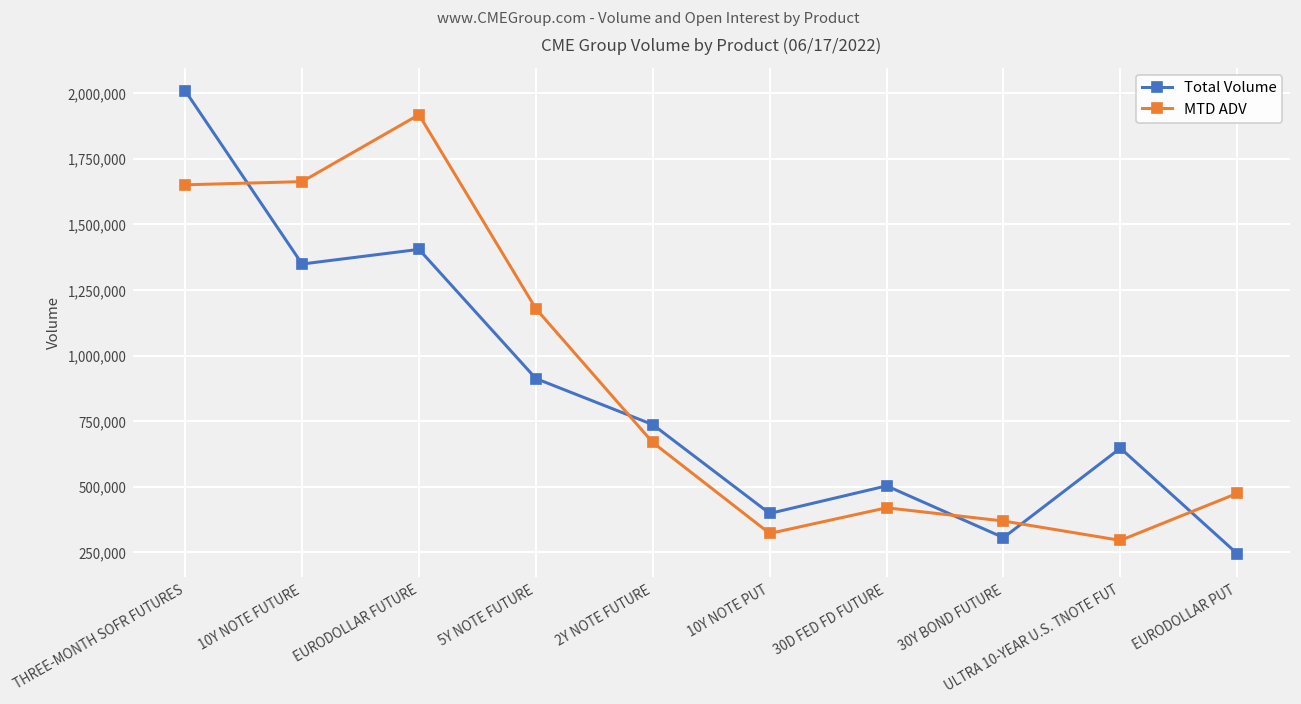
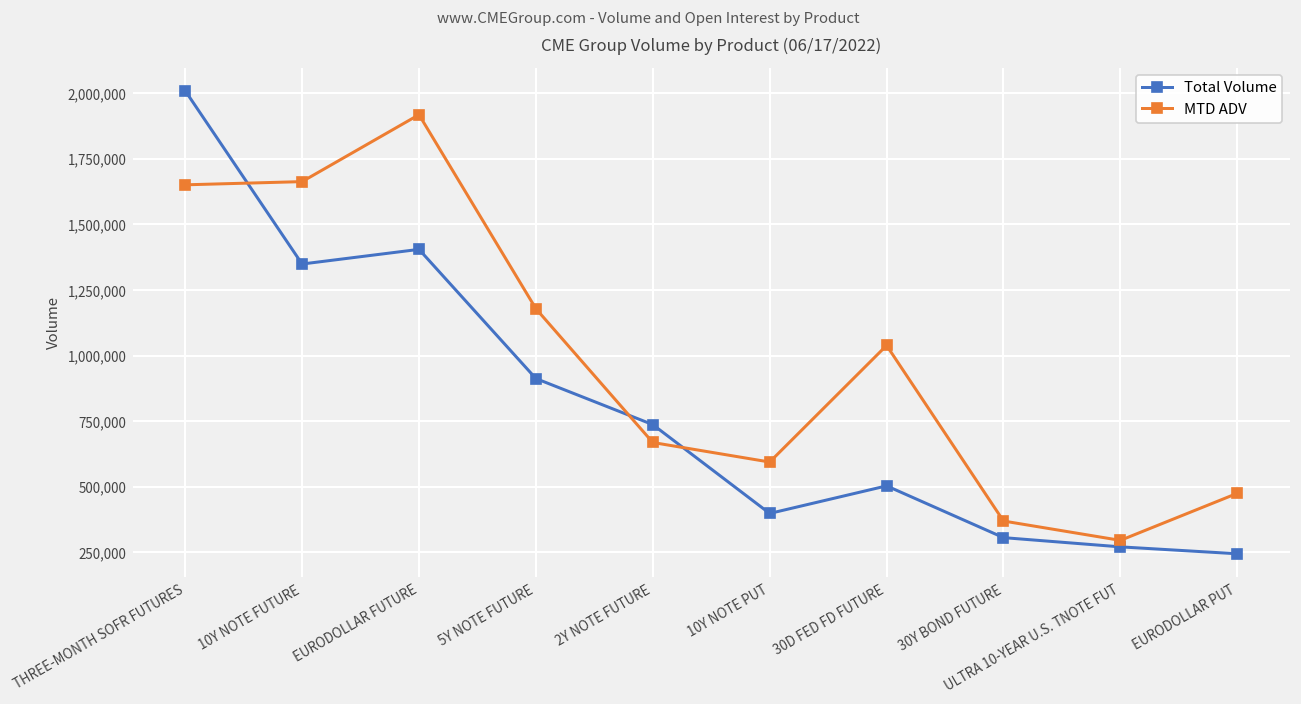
  {
    "Total Volume": {
      "THREE-MONTH SOFR FUTURES": "2,010,000",
      "10Y NOTE FUTURE": "1,350,000",
      "EURODOLLAR FUTURE": "1,400,000",
      "5Y NOTE FUTURE": "910,000",
      "2Y NOTE FUTURE": "740,000",
      "10Y NOTE PUT": "400,000",
      "30D FED FD FUTURE": "500,000",
      "30Y BOND FUTURE": "310,000",
-     "ULTRA 10-YEAR U.S. TNOTE FUT": "650,000",
+     "ULTRA 10-YEAR U.S. TNOTE FUT": "270,000",
      "EURODOLLAR PUT": "240,000"
    },
    "MTD ADV": {
      "THREE-MONTH SOFR FUTURES": "1,650,000",
      "10Y NOTE FUTURE": "1,660,000",
      "EURODOLLAR FUTURE": "1,920,000",
      "5Y NOTE FUTURE": "1,180,000",
      "2Y NOTE FUTURE": "670,000",
-     "10Y NOTE PUT": "320,000",
-     "30D FED FD FUTURE": "420,000",
+     "10Y NOTE PUT": "590,000",
+     "30D FED FD FUTURE": "1,040,000",
      "30Y BOND FUTURE": "370,000",
      "ULTRA 10-YEAR U.S. TNOTE FUT": "300,000",
      "EURODOLLAR PUT": "480,000"
    }
  }
